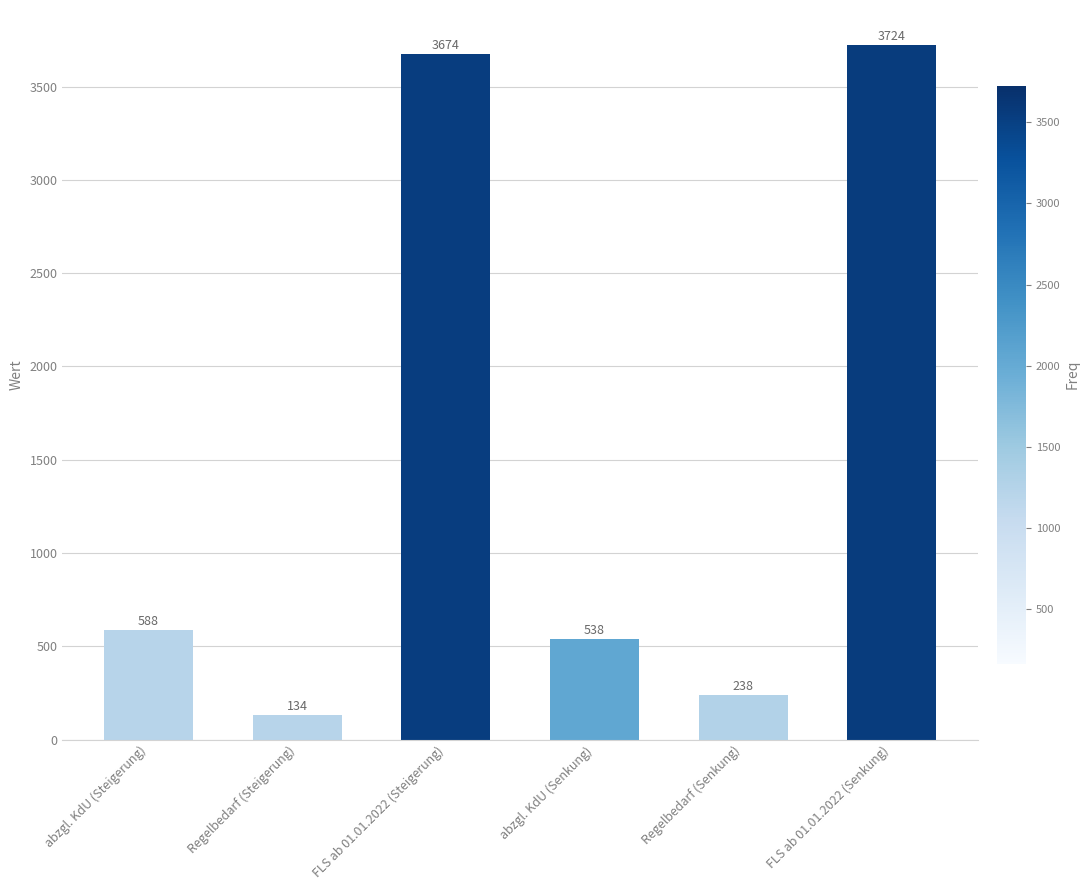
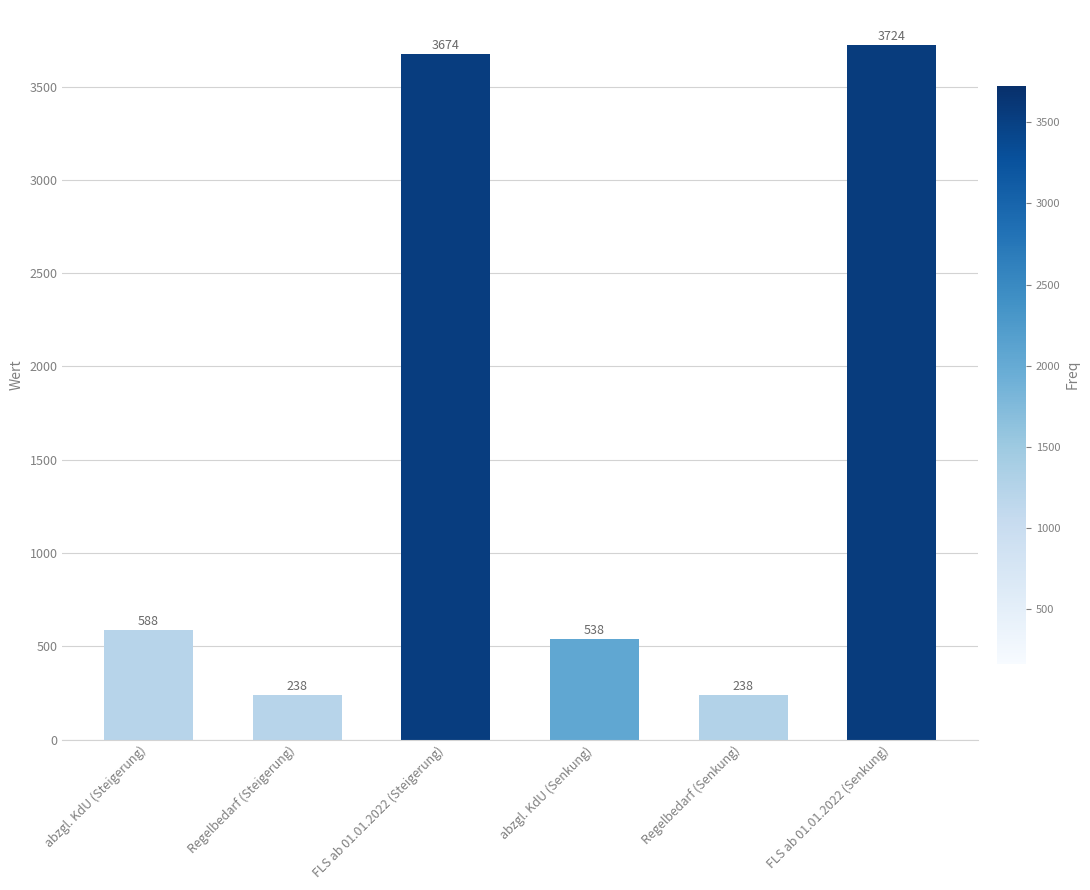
  {
    "abzgl. KdU (Steigerung)": 588,
-   "Regelbedarf (Steigerung)": 134,
+   "Regelbedarf (Steigerung)": 238,
    "FLS ab 01.01.2022 (Steigerung)": 3674,
    "abzgl. KdU (Senkung)": 538,
    "Regelbedarf (Senkung)": 238,
    "FLS ab 01.01.2022 (Senkung)": 3724
  }
